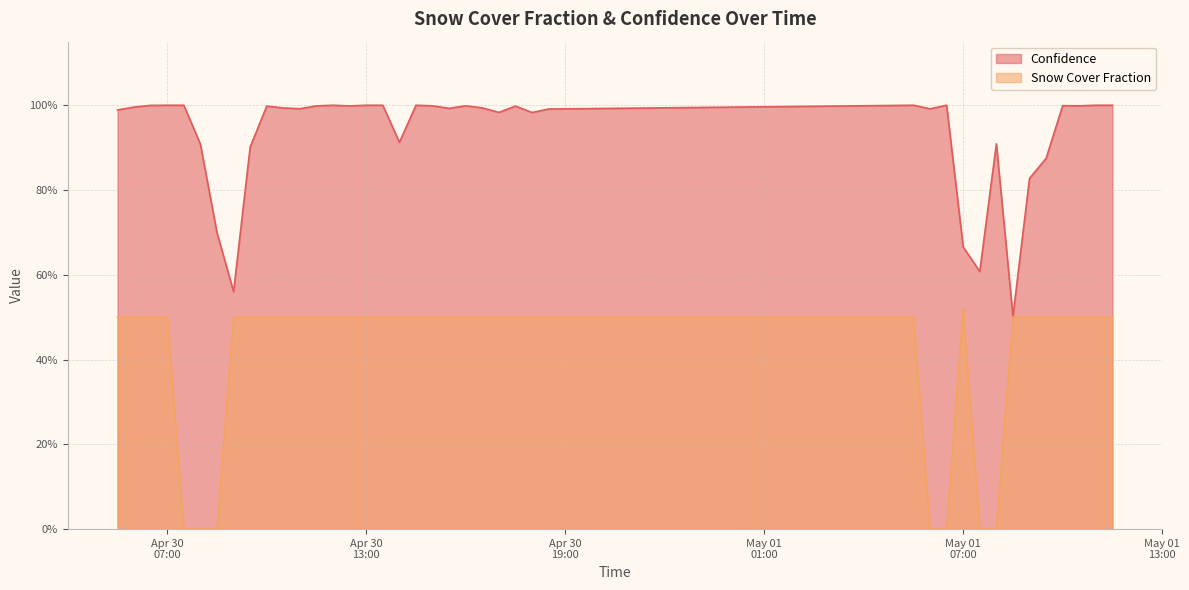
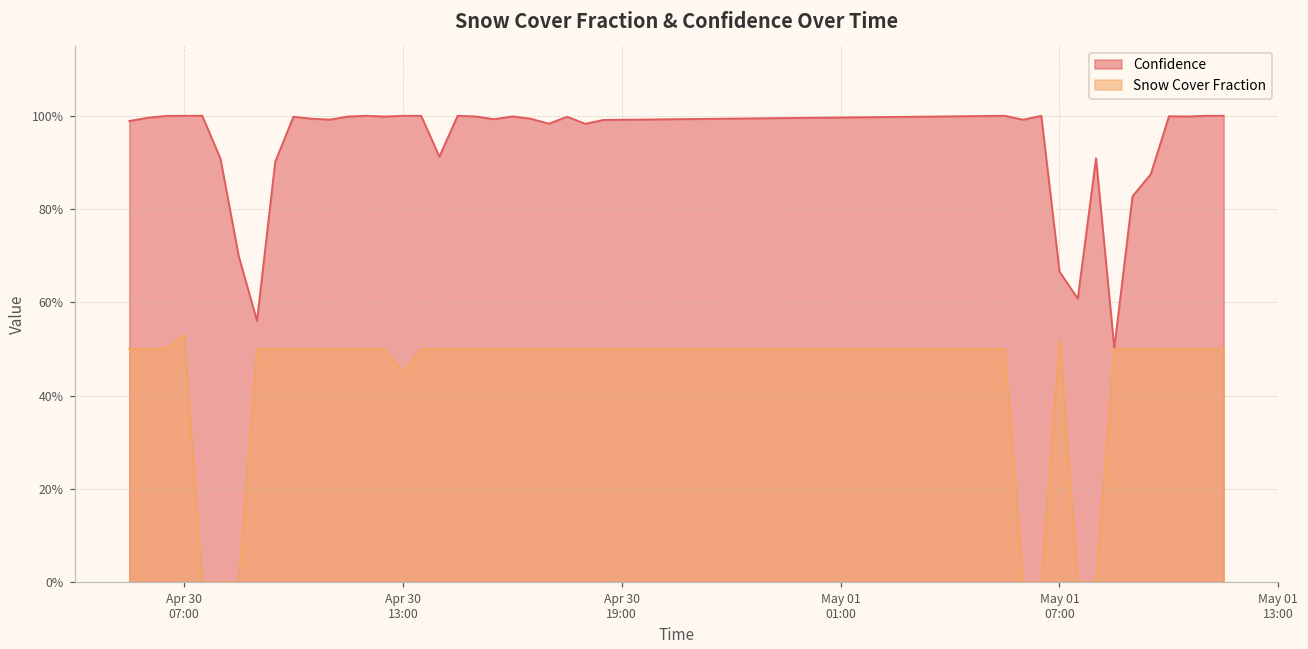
  {
    "Confidence": {
      "Apr 30 07:00": "100%",
      "Apr 30 13:00": "100%",
      "May 01 07:00": "67%"
    },
    "Snow Cover Fraction": {
-     "Apr 30 07:00": "50%",
-     "Apr 30 13:00": "50%",
+     "Apr 30 07:00": "53%",
+     "Apr 30 13:00": "45%",
      "May 01 07:00": "52%"
    }
  }
